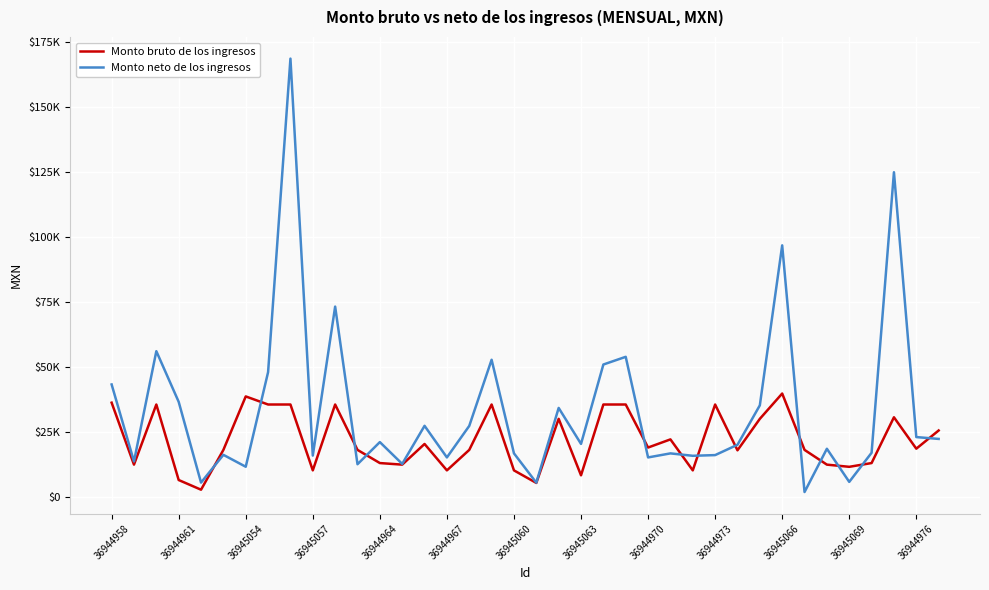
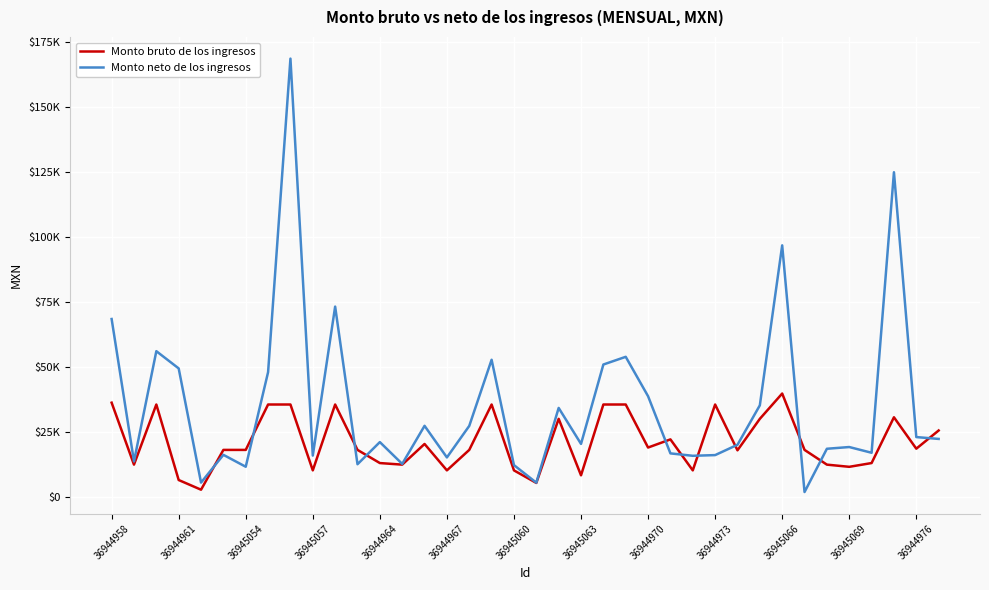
  {
    "Monto bruto de los ingresos": {
      "36944958": "$36000",
      "36944961": "$7000",
-     "36945054": "$39000",
+     "36945054": "$18000",
      "36945057": "$10000",
      "36944964": "$13000",
      "36944967": "$10000",
      "36945060": "$10000",
      "36945063": "$9000",
      "36944970": "$19000",
      "36944973": "$36000",
      "36945066": "$40000",
      "36945069": "$12000",
      "36944976": "$19000"
    },
    "Monto neto de los ingresos": {
-     "36944958": "$43000",
-     "36944961": "$37000",
+     "36944958": "$69000",
+     "36944961": "$50000",
      "36945054": "$12000",
      "36945057": "$16000",
      "36944964": "$21000",
      "36944967": "$15000",
-     "36945060": "$17000",
+     "36945060": "$12000",
      "36945063": "$21000",
-     "36944970": "$15000",
+     "36944970": "$39000",
      "36944973": "$16000",
      "36945066": "$97000",
-     "36945069": "$6000",
+     "36945069": "$19000",
      "36944976": "$23000"
    }
  }
